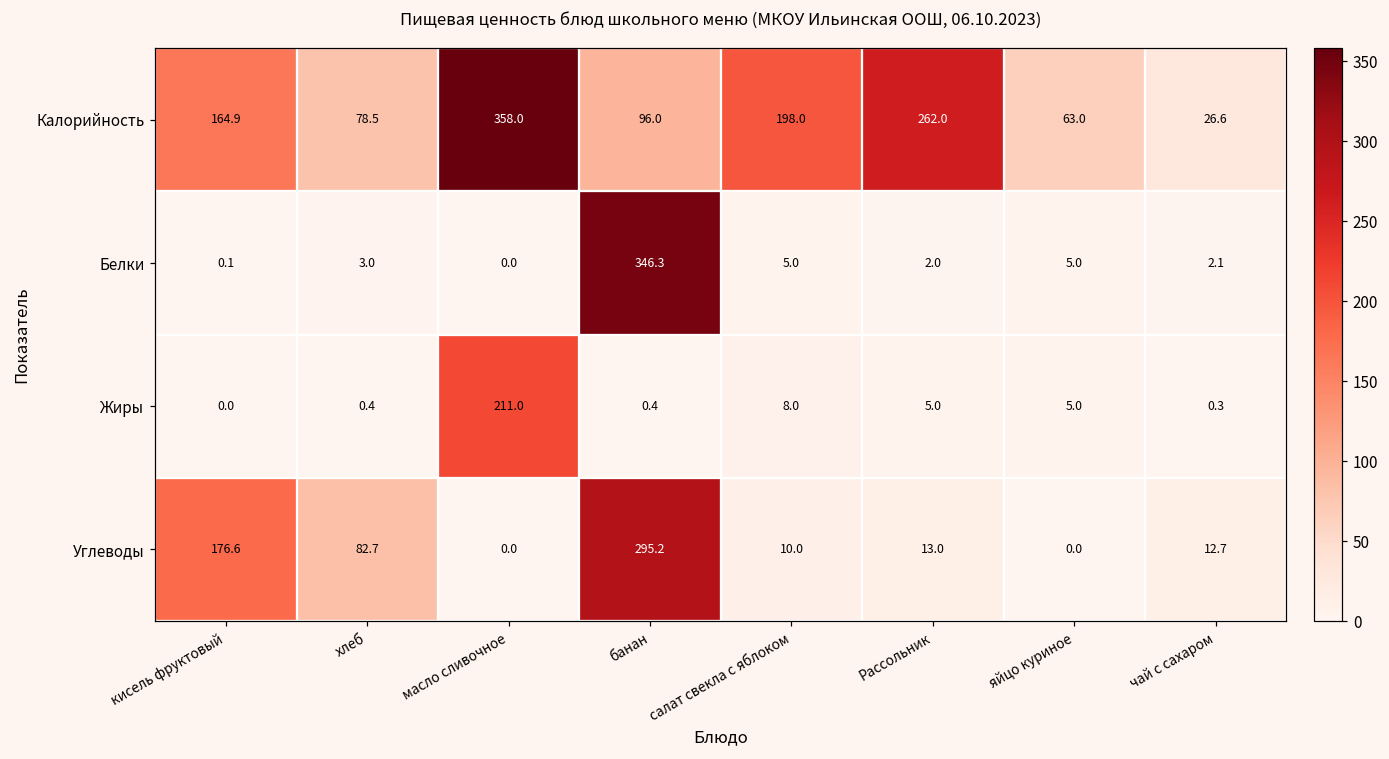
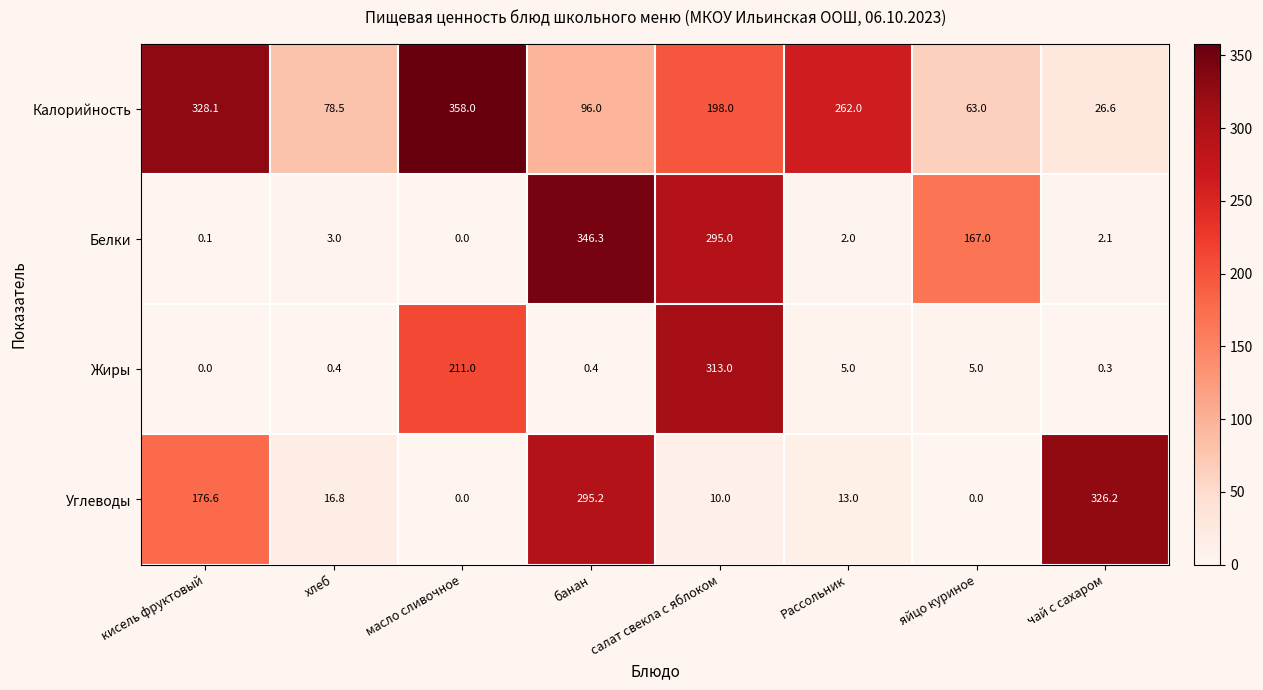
  {
    "Калорийность": {
-     "кисель фруктовый": 164.9,
+     "кисель фруктовый": 328.1,
      "хлеб": 78.5,
      "масло сливочное": 358.0,
      "банан": 96.0,
      "салат свекла с яблоком": 198.0,
      "Рассольник": 262.0,
      "яйцо куриное": 63.0,
      "чай с сахаром": 26.6
    },
    "Белки": {
      "кисель фруктовый": 0.1,
      "хлеб": 3.0,
      "масло сливочное": 0.0,
      "банан": 346.3,
-     "салат свекла с яблоком": 5.0,
+     "салат свекла с яблоком": 295.0,
      "Рассольник": 2.0,
-     "яйцо куриное": 5.0,
+     "яйцо куриное": 167.0,
      "чай с сахаром": 2.1
    },
    "Жиры": {
      "кисель фруктовый": 0.0,
      "хлеб": 0.4,
      "масло сливочное": 211.0,
      "банан": 0.4,
-     "салат свекла с яблоком": 8.0,
+     "салат свекла с яблоком": 313.0,
      "Рассольник": 5.0,
      "яйцо куриное": 5.0,
      "чай с сахаром": 0.3
    },
    "Углеводы": {
      "кисель фруктовый": 176.6,
-     "хлеб": 82.7,
+     "хлеб": 16.8,
      "масло сливочное": 0.0,
      "банан": 295.2,
      "салат свекла с яблоком": 10.0,
      "Рассольник": 13.0,
      "яйцо куриное": 0.0,
-     "чай с сахаром": 12.7
+     "чай с сахаром": 326.2
    }
  }
